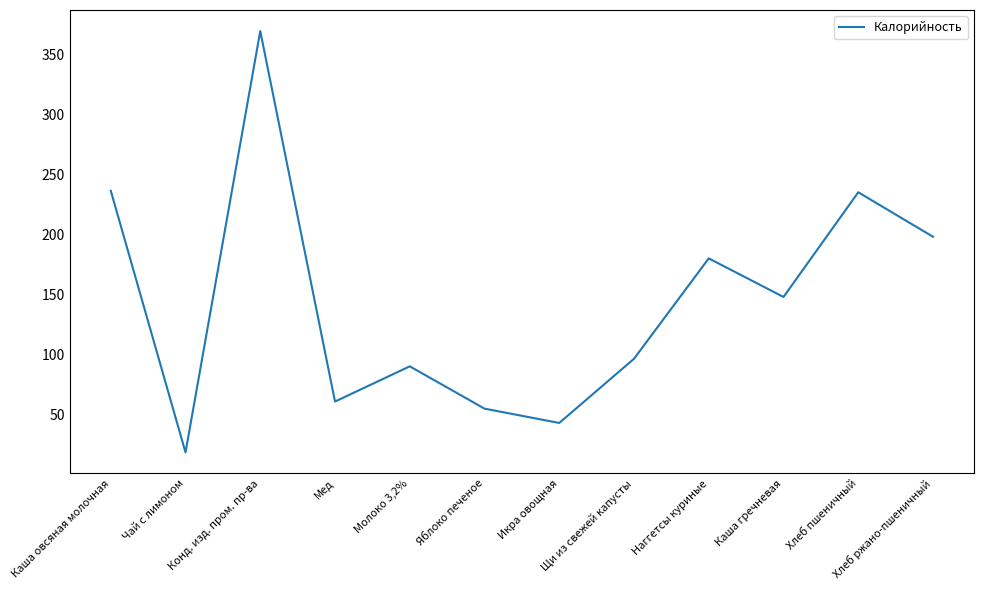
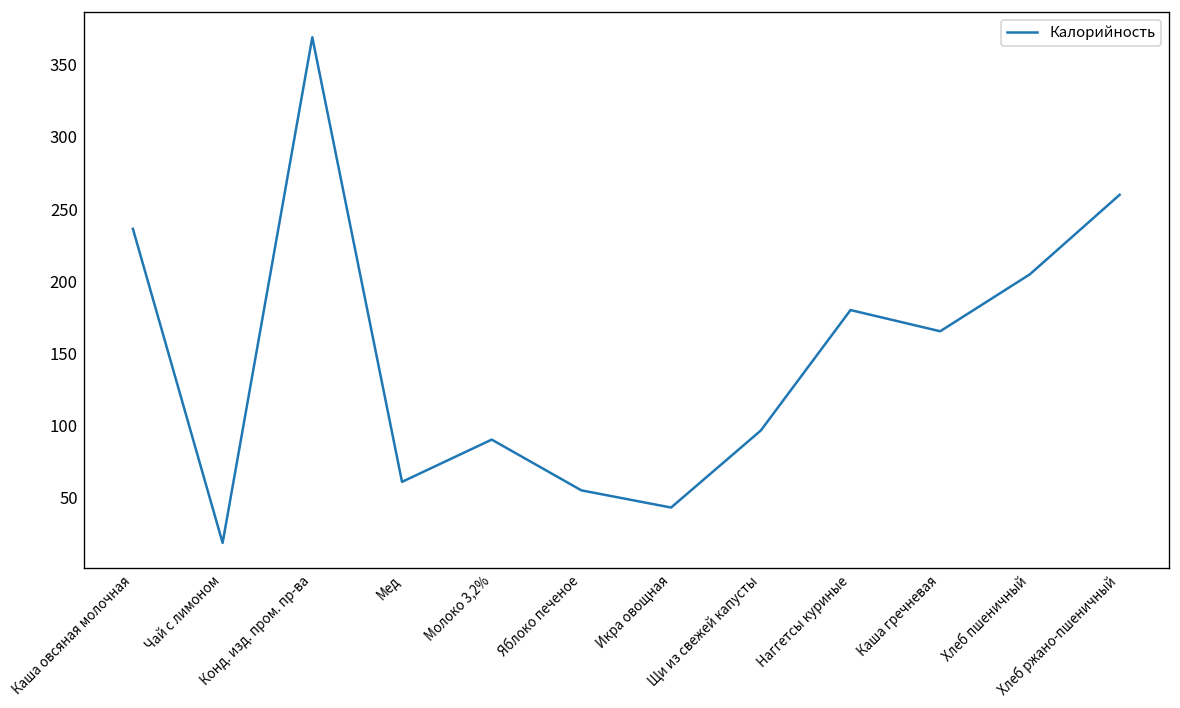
  {
    "Каша овсяная молочная": 236,
    "Чай с лимоном": 19,
    "Конд. изд. пром. пр-ва": 369,
    "Мед": 61,
    "Молоко 3,2%": 90,
    "Яблоко печеное": 55,
    "Икра овощная": 43,
    "Щи из свежей капусты": 97,
    "Наггетсы куриные": 180,
-   "Каша гречневая": 148,
-   "Хлеб пшеничный": 235,
-   "Хлеб ржано-пшеничный": 198
+   "Каша гречневая": 165,
+   "Хлеб пшеничный": 205,
+   "Хлеб ржано-пшеничный": 260
  }
